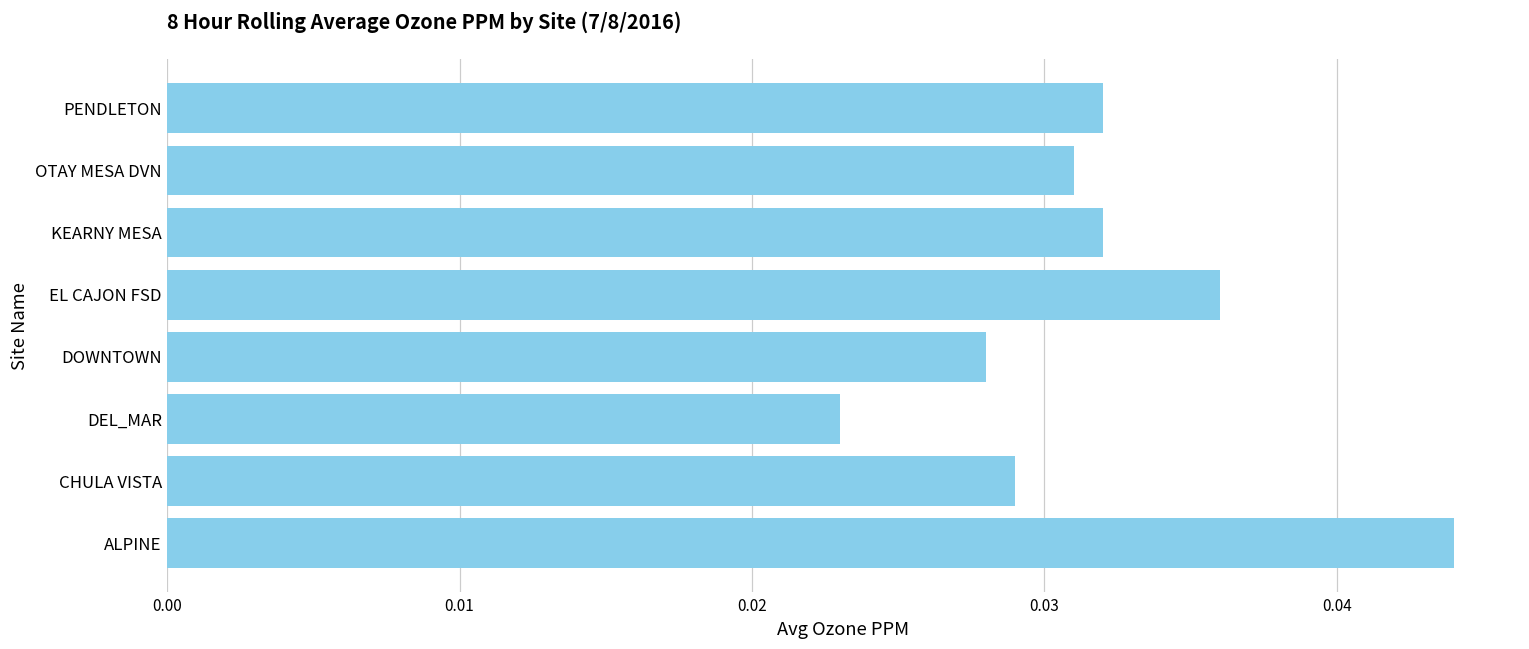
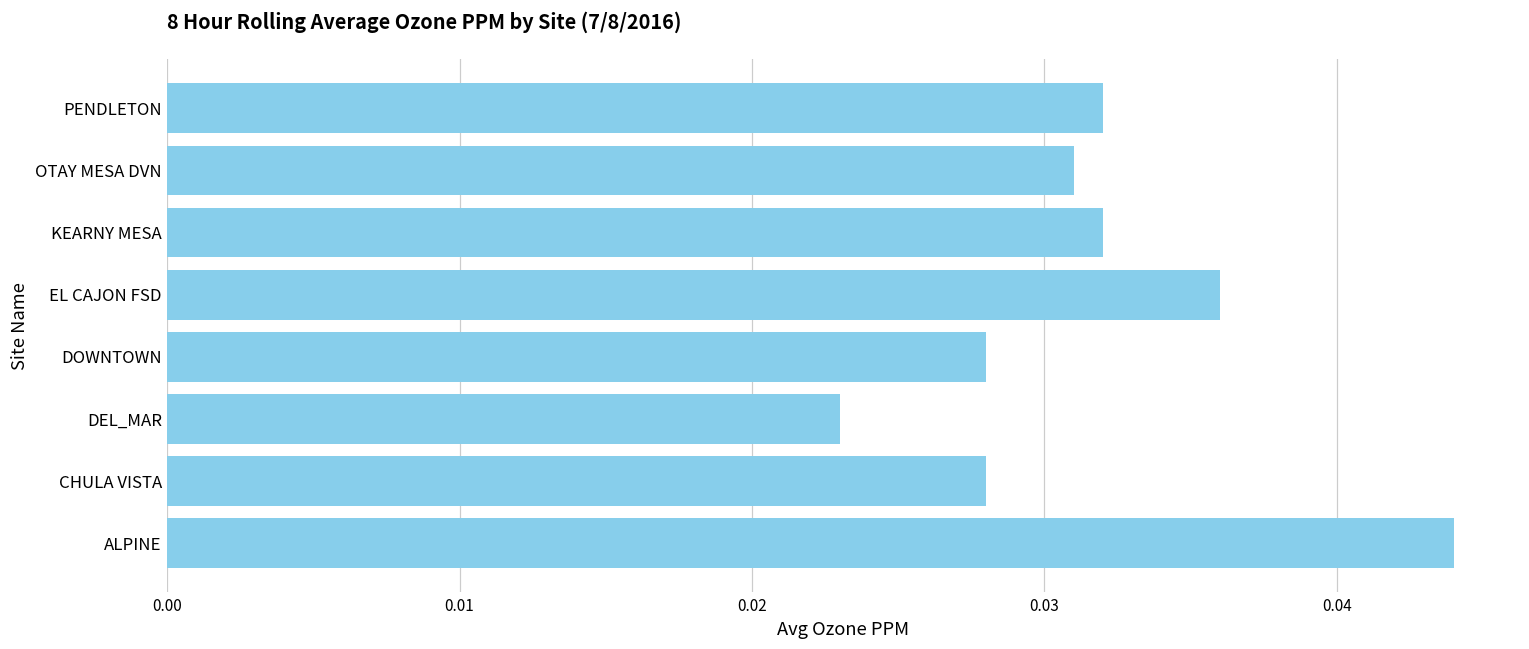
  {
    "PENDLETON": 0.032,
    "OTAY MESA DVN": 0.031,
    "KEARNY MESA": 0.032,
    "EL CAJON FSD": 0.036,
    "DOWNTOWN": 0.028,
    "DEL_MAR": 0.023,
-   "CHULA VISTA": 0.029,
+   "CHULA VISTA": 0.028,
    "ALPINE": 0.044
  }
